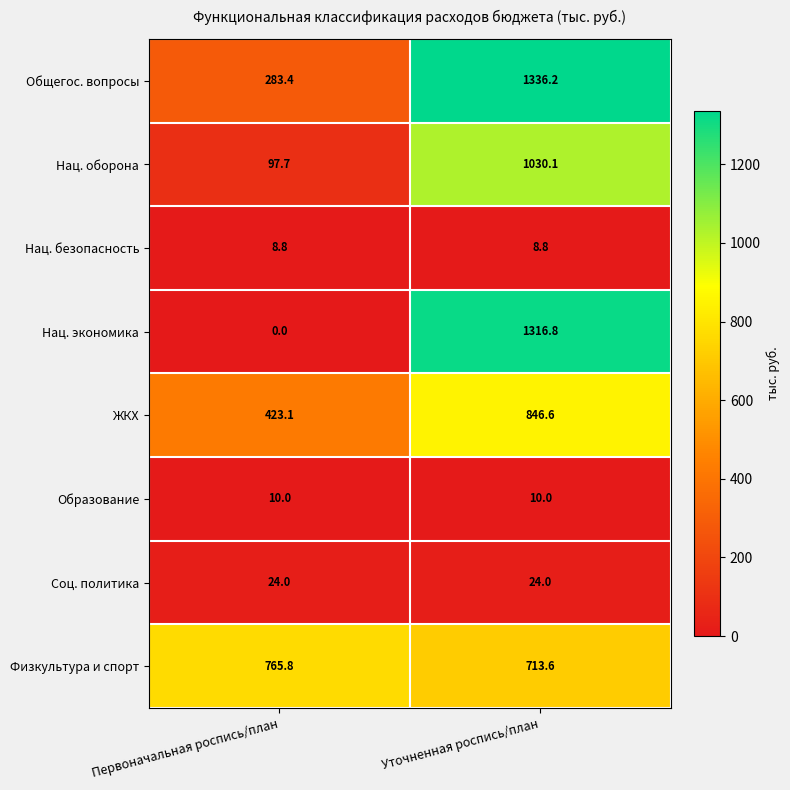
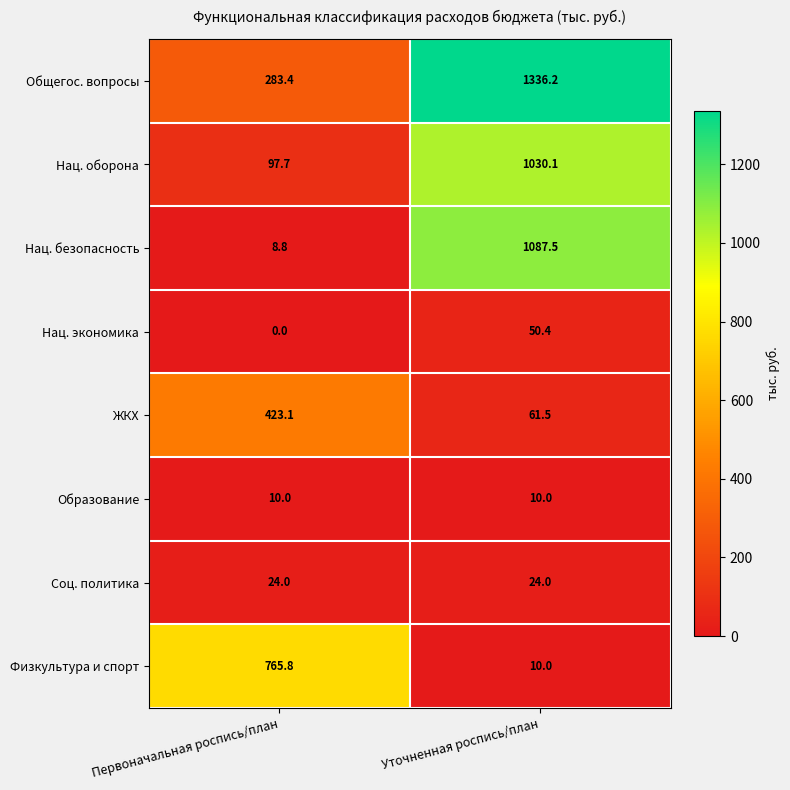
  {
    "Общегос. вопросы": {
      "Первоначальная роспись/план": 283.4,
      "Уточненная роспись/план": 1336.2
    },
    "Нац. оборона": {
      "Первоначальная роспись/план": 97.7,
      "Уточненная роспись/план": 1030.1
    },
    "Нац. безопасность": {
      "Первоначальная роспись/план": 8.8,
-     "Уточненная роспись/план": 8.8
+     "Уточненная роспись/план": 1087.5
    },
    "Нац. экономика": {
      "Первоначальная роспись/план": 0.0,
-     "Уточненная роспись/план": 1316.8
+     "Уточненная роспись/план": 50.4
    },
    "ЖКХ": {
      "Первоначальная роспись/план": 423.1,
-     "Уточненная роспись/план": 846.6
+     "Уточненная роспись/план": 61.5
    },
    "Образование": {
      "Первоначальная роспись/план": 10.0,
      "Уточненная роспись/план": 10.0
    },
    "Соц. политика": {
      "Первоначальная роспись/план": 24.0,
      "Уточненная роспись/план": 24.0
    },
    "Физкультура и спорт": {
      "Первоначальная роспись/план": 765.8,
-     "Уточненная роспись/план": 713.6
+     "Уточненная роспись/план": 10.0
    }
  }
